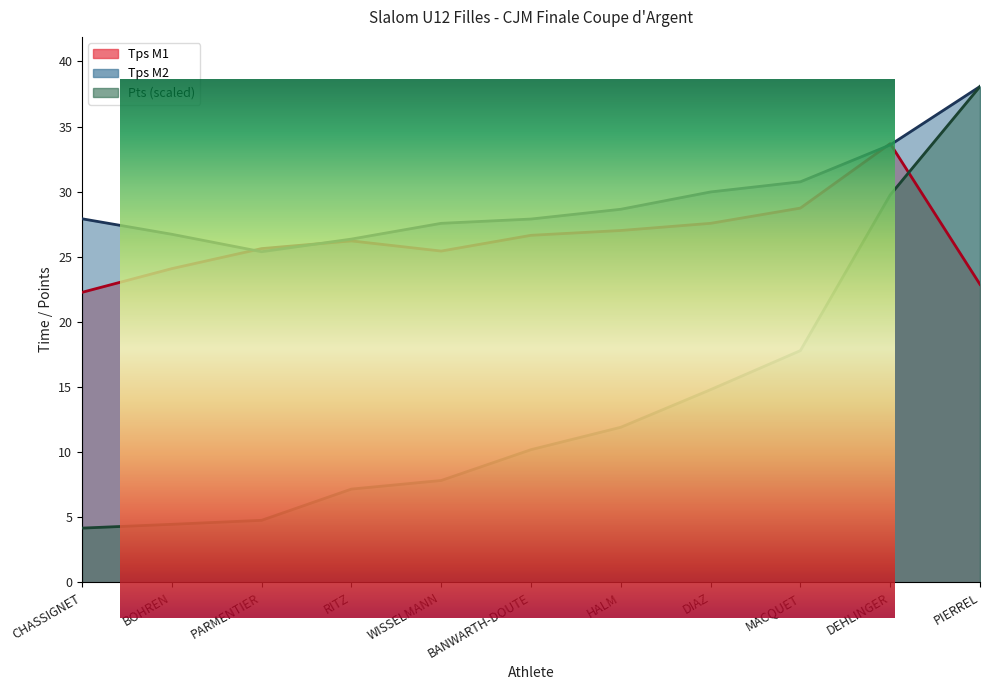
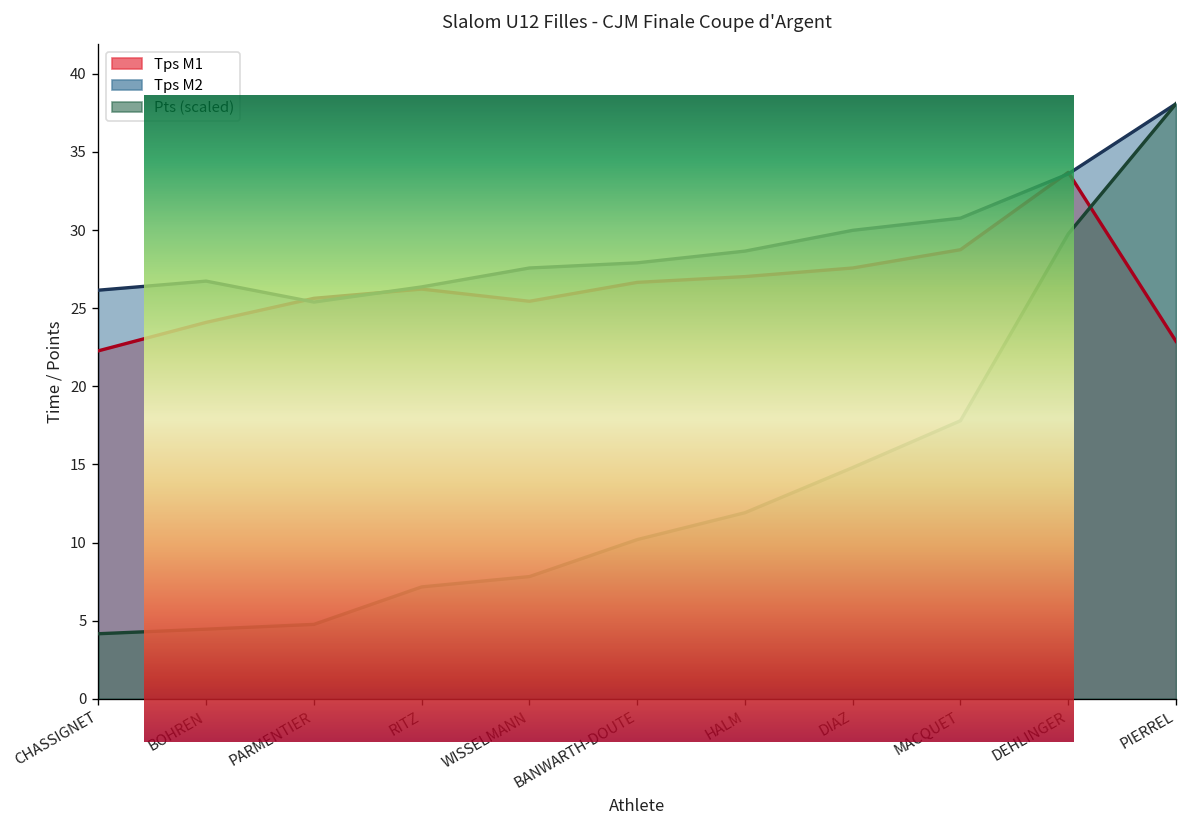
  {
    "Slalom U12 Filles - CJM Finale Coupe d'Argent": {
      "Tps M1": {
        "CHASSIGNET": 22.3,
        "PIERREL": 22.9
      },
      "Tps M2": {
-       "CHASSIGNET": 27.9
+       "CHASSIGNET": 26.2
      },
      "Pts (scaled)": {
        "CHASSIGNET": 4.2
      }
    }
  }
